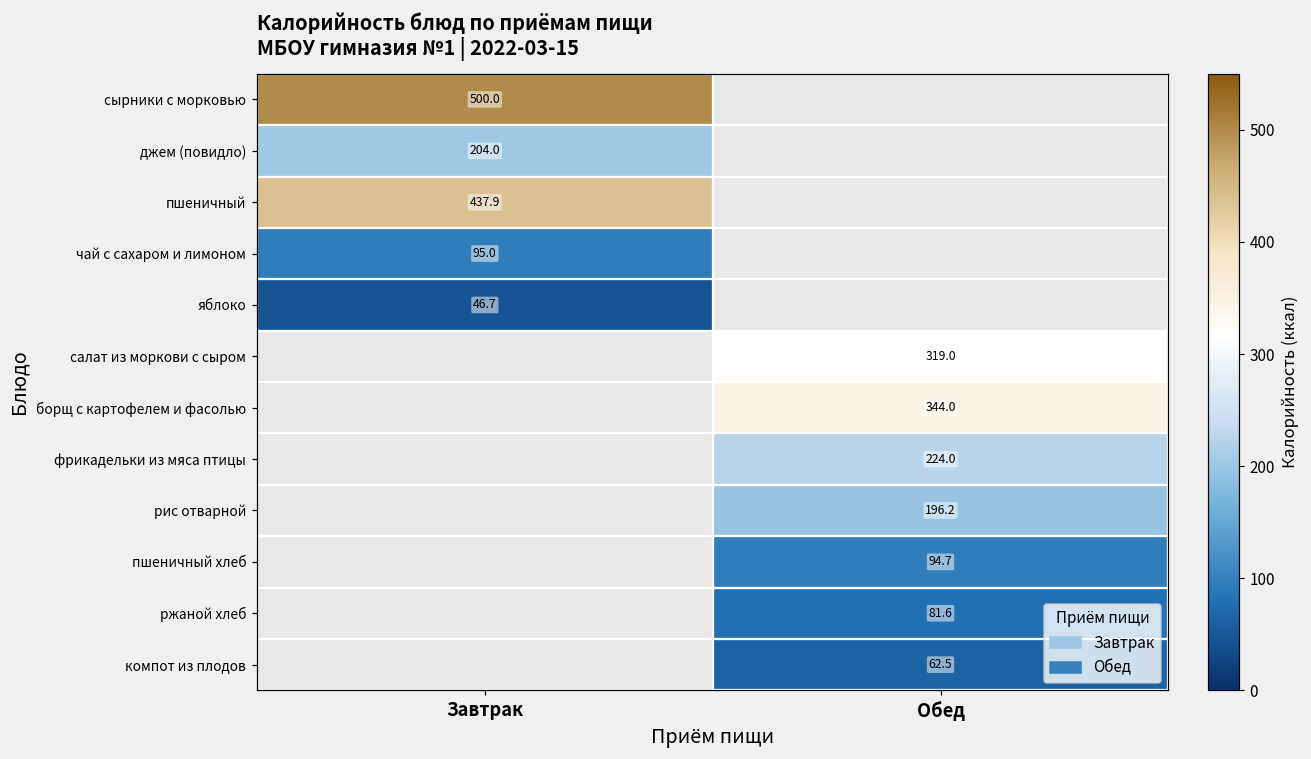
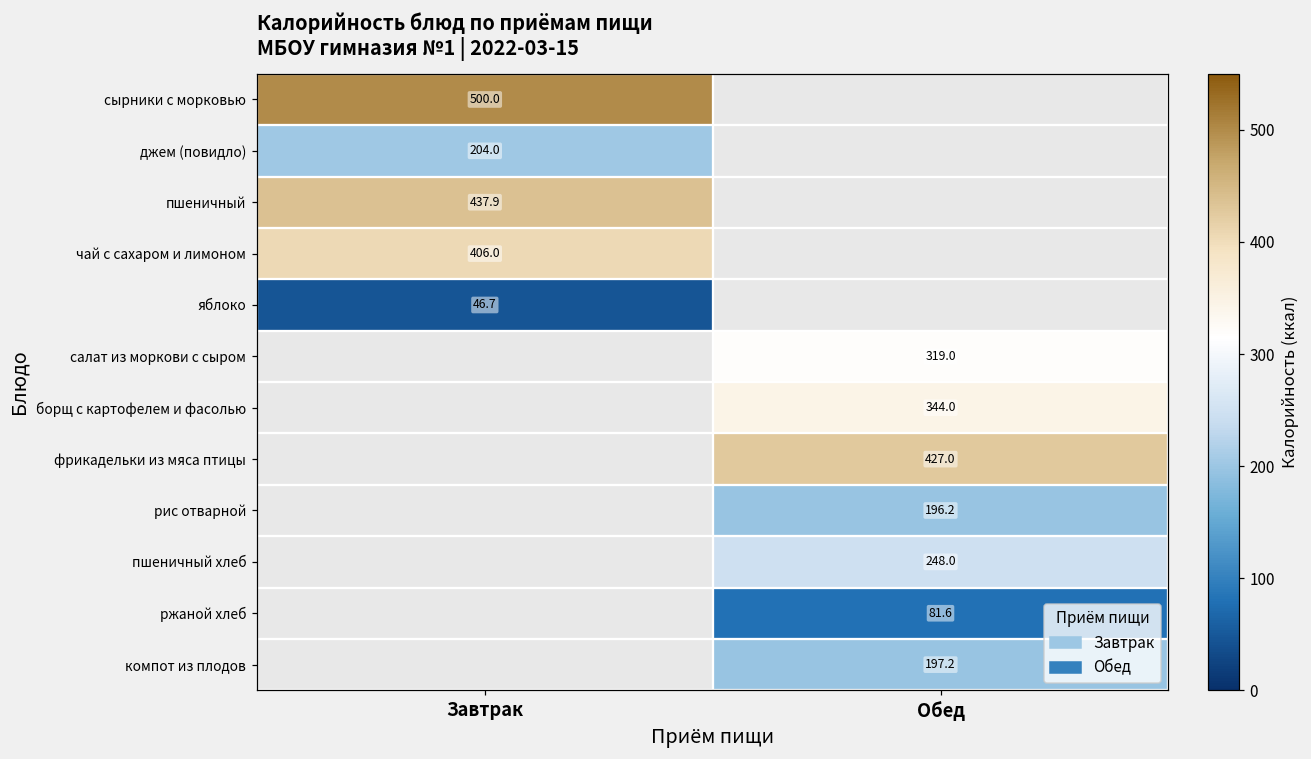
  {
    "чай с сахаром и лимоном": {
-     "Завтрак": 95.0
+     "Завтрак": 406.0
    },
    "фрикадельки из мяса птицы": {
-     "Обед": 224.0
+     "Обед": 427.0
    },
    "пшеничный хлеб": {
-     "Обед": 94.7
+     "Обед": 248.0
    },
    "компот из плодов": {
-     "Обед": 62.5
+     "Обед": 197.2
    }
  }
